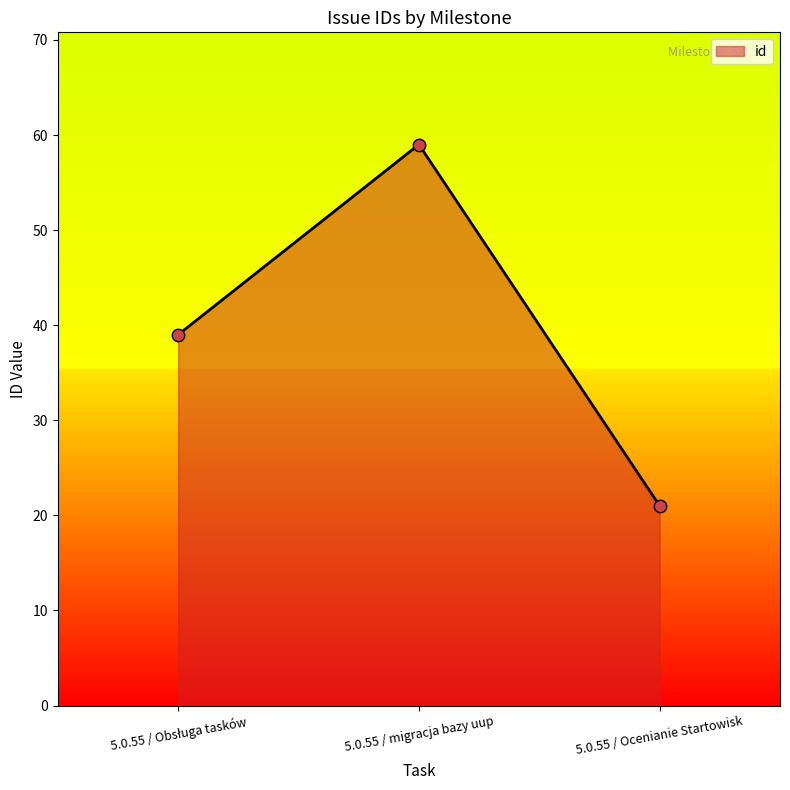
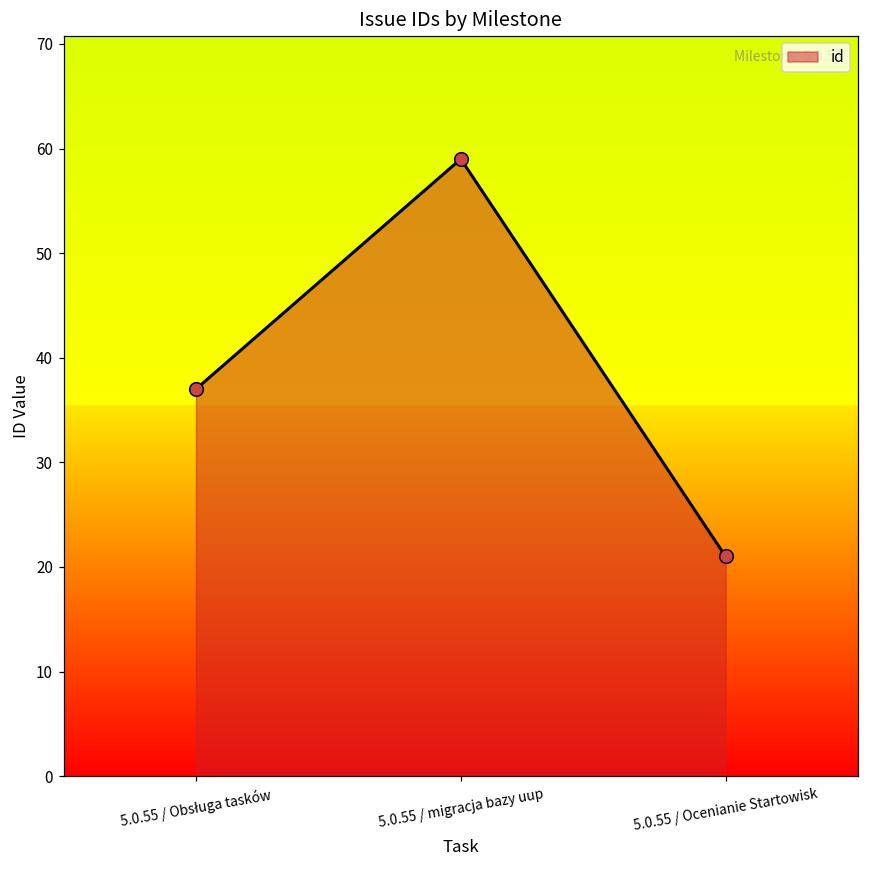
  {
-   "5.0.55 / Obsługa tasków": 39,
+   "5.0.55 / Obsługa tasków": 37,
    "5.0.55 / migracja bazy uup": 59,
    "5.0.55 / Ocenianie Startowisk": 21
  }
